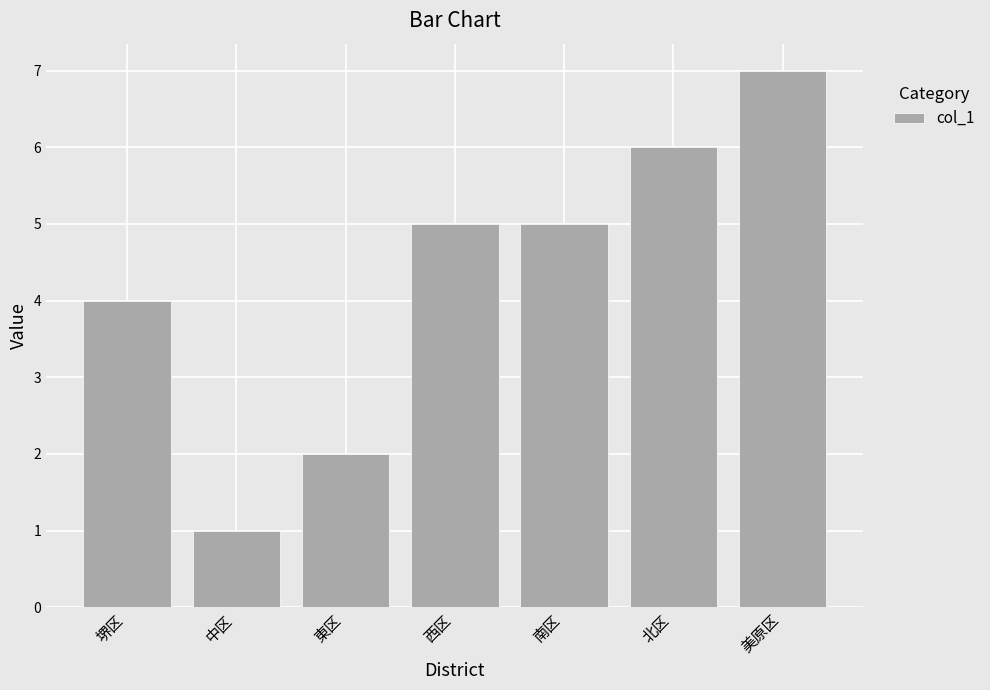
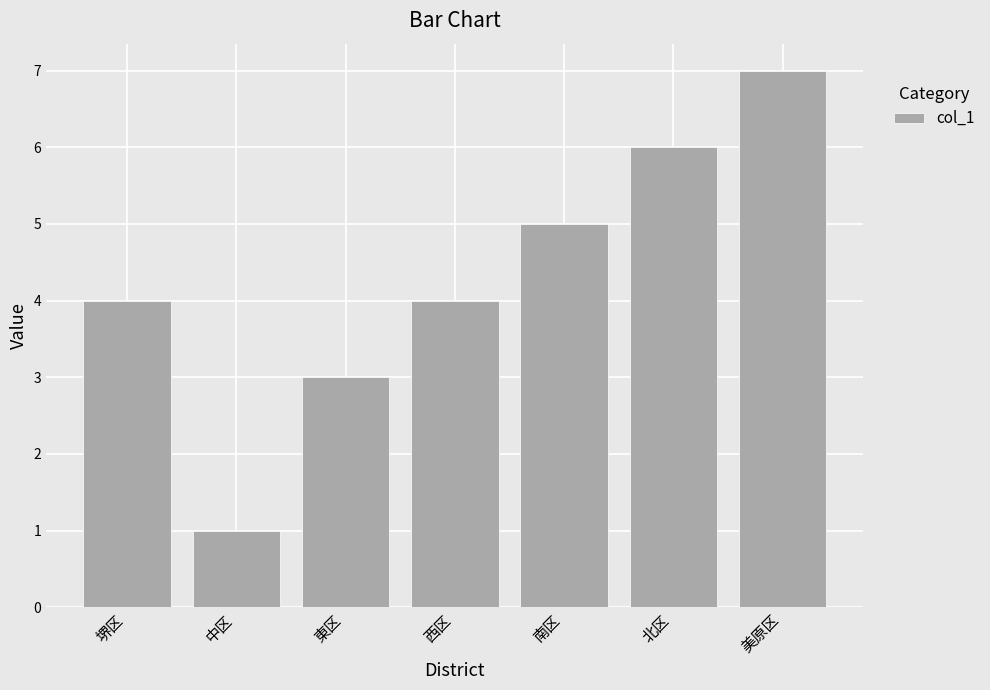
  {
    "堺区": 4,
    "中区": 1,
-   "東区": 2,
-   "西区": 5,
+   "東区": 3,
+   "西区": 4,
    "南区": 5,
    "北区": 6,
    "美原区": 7
  }
